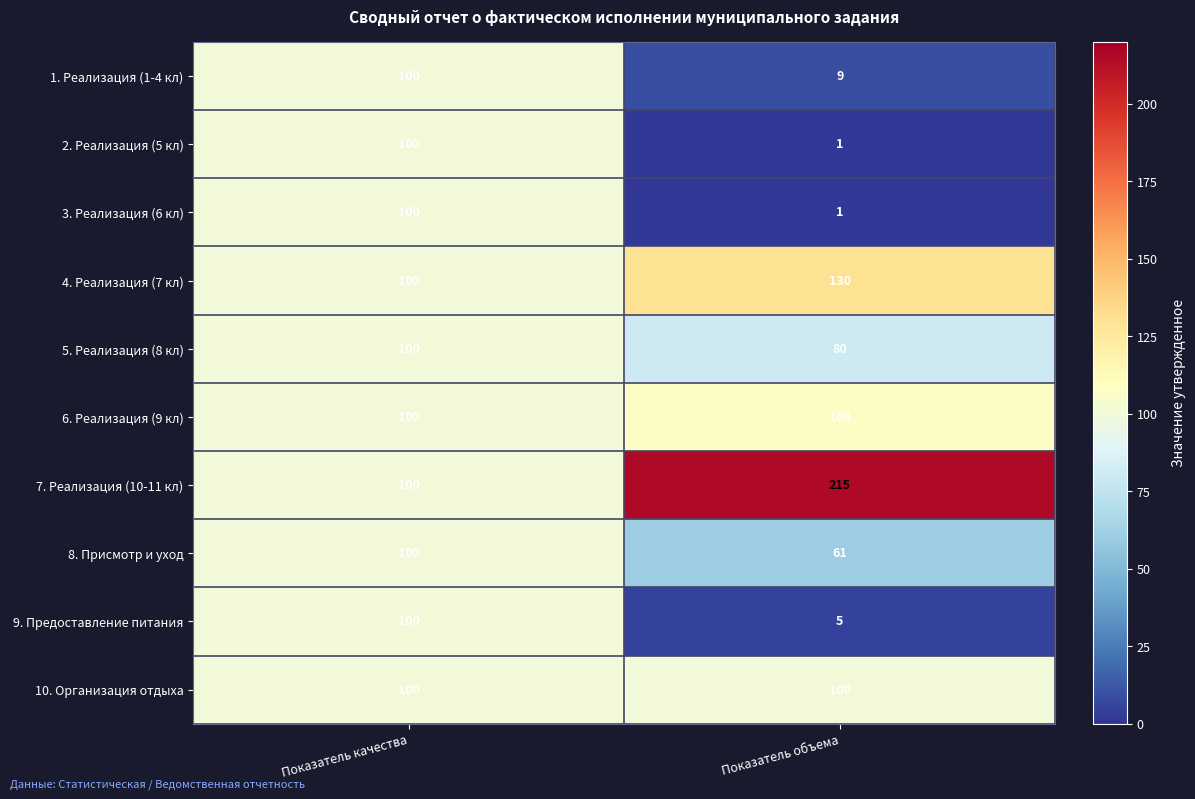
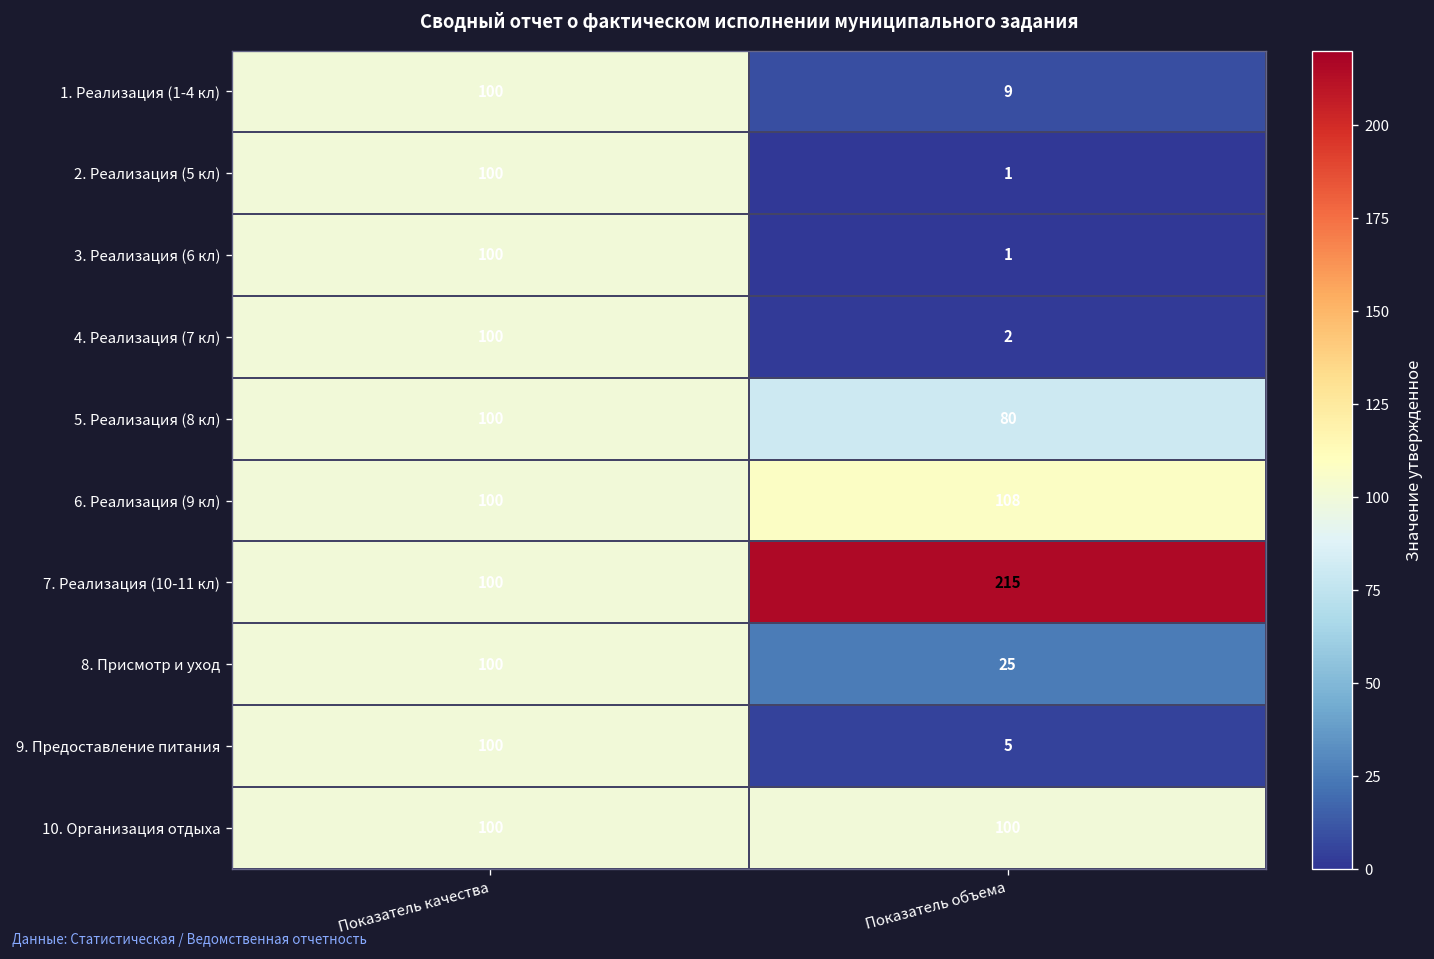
  {
    "1. Реализация (1-4 кл)": {
      "Показатель объема": 9
    },
    "2. Реализация (5 кл)": {
      "Показатель объема": 1
    },
    "3. Реализация (6 кл)": {
      "Показатель объема": 1
    },
    "4. Реализация (7 кл)": {
-     "Показатель объема": 130
+     "Показатель объема": 2
    },
    "5. Реализация (8 кл)": {
      "Показатель объема": 80
    },
    "6. Реализация (9 кл)": {
      "Показатель объема": 108
    },
    "7. Реализация (10-11 кл)": {
      "Показатель объема": 215
    },
    "8. Присмотр и уход": {
-     "Показатель объема": 61
+     "Показатель объема": 25
    },
    "9. Предоставление питания": {
      "Показатель объема": 5
    }
  }
